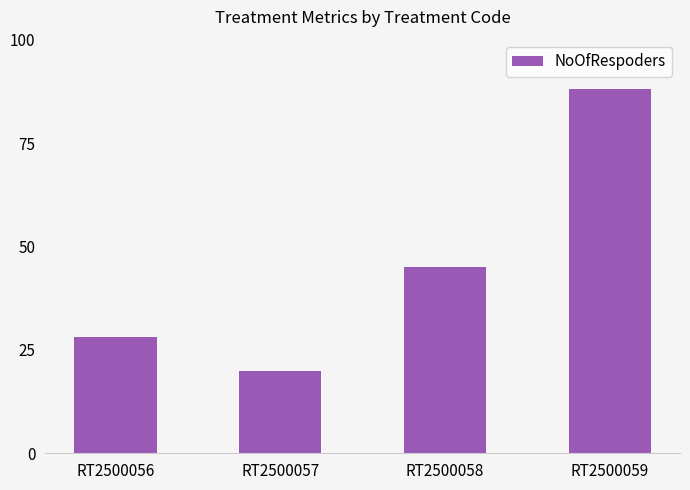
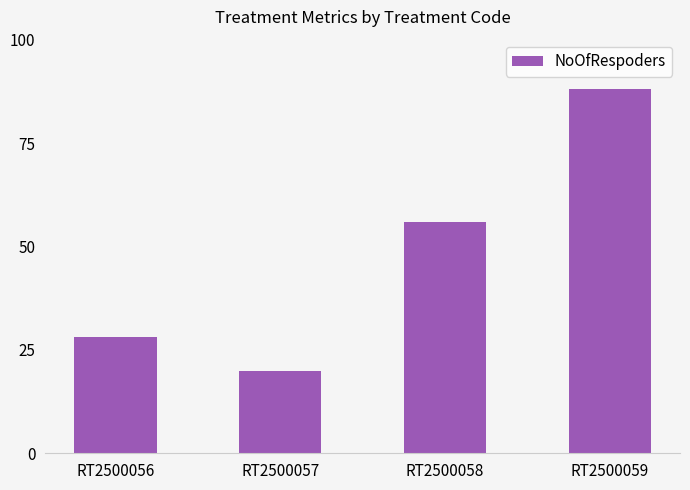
  {
    "RT2500056": 28,
    "RT2500057": 20,
-   "RT2500058": 45,
+   "RT2500058": 56,
    "RT2500059": 88
  }
